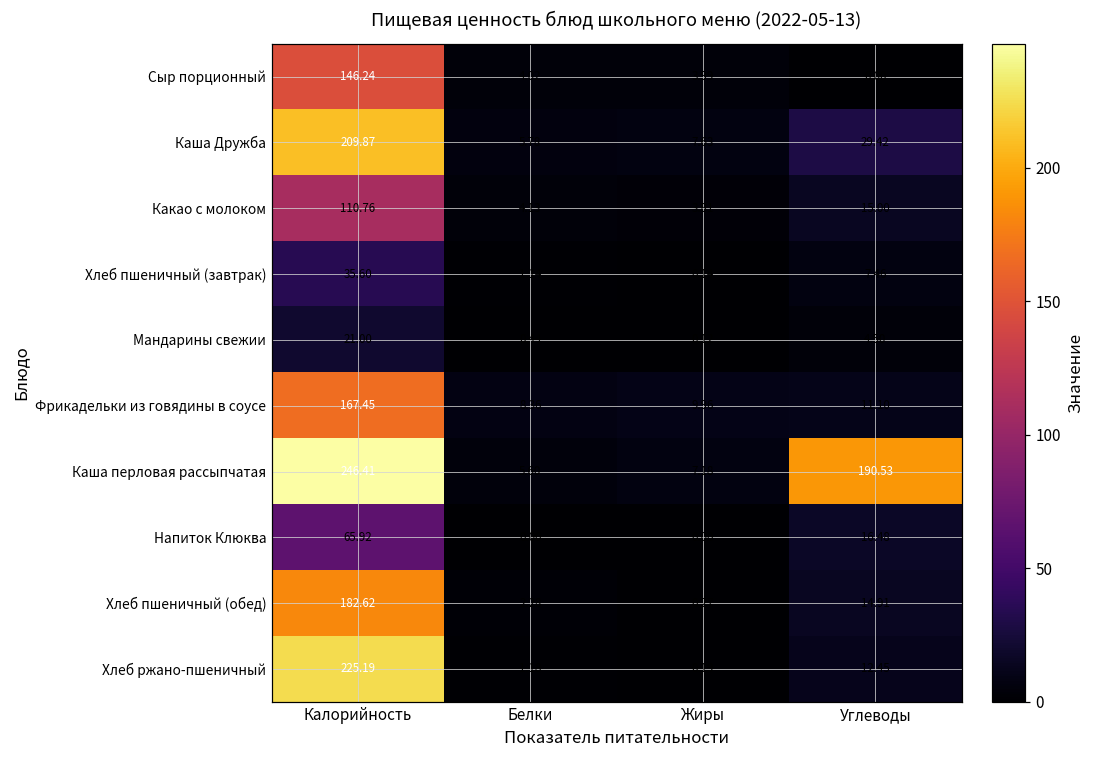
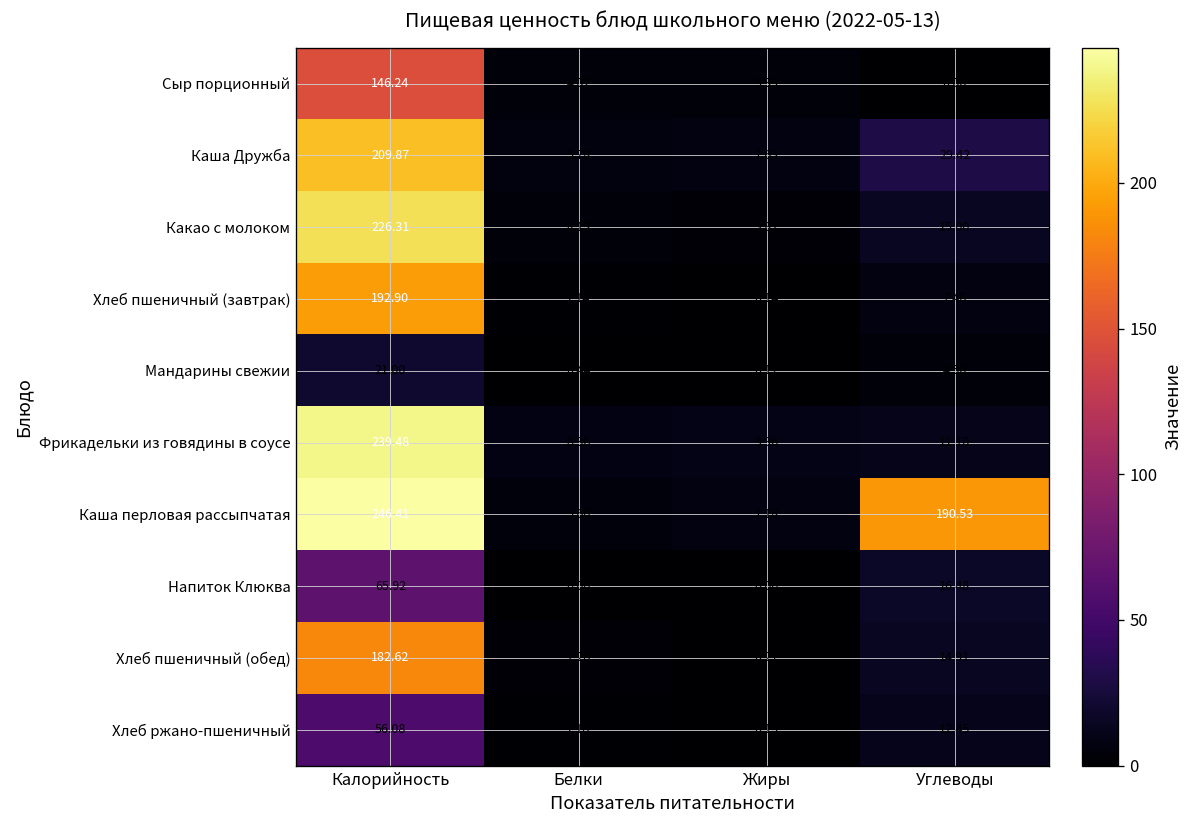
  {
    "Сыр порционный": {
      "Калорийность": 146.24
    },
    "Каша Дружба": {
      "Калорийность": 209.87,
      "Углеводы": 29.42
    },
    "Какао с молоком": {
-     "Калорийность": 110.76
+     "Калорийность": 226.31
    },
    "Хлеб пшеничный (завтрак)": {
-     "Калорийность": 35.60
+     "Калорийность": 192.90
    },
    "Фрикадельки из говядины в соусе": {
-     "Калорийность": 167.45
+     "Калорийность": 239.48
    },
    "Каша перловая рассыпчатая": {
      "Калорийность": 246.41,
      "Углеводы": 190.53
    },
    "Напиток Клюква": {
      "Калорийность": 65.92
    },
    "Хлеб пшеничный (обед)": {
      "Калорийность": 182.62
    },
    "Хлеб ржано-пшеничный": {
-     "Калорийность": 225.19
+     "Калорийность": 56.08
    }
  }
